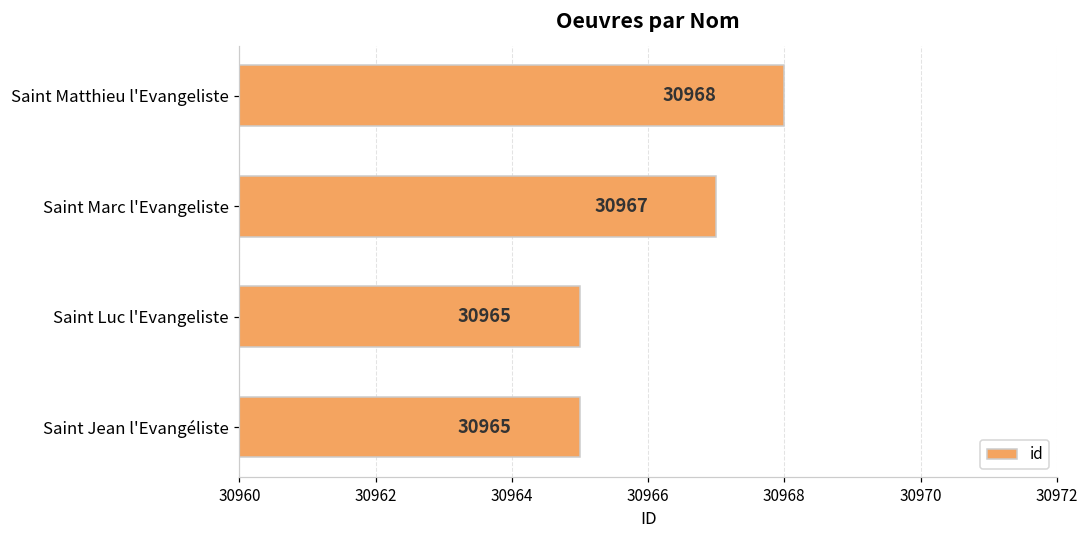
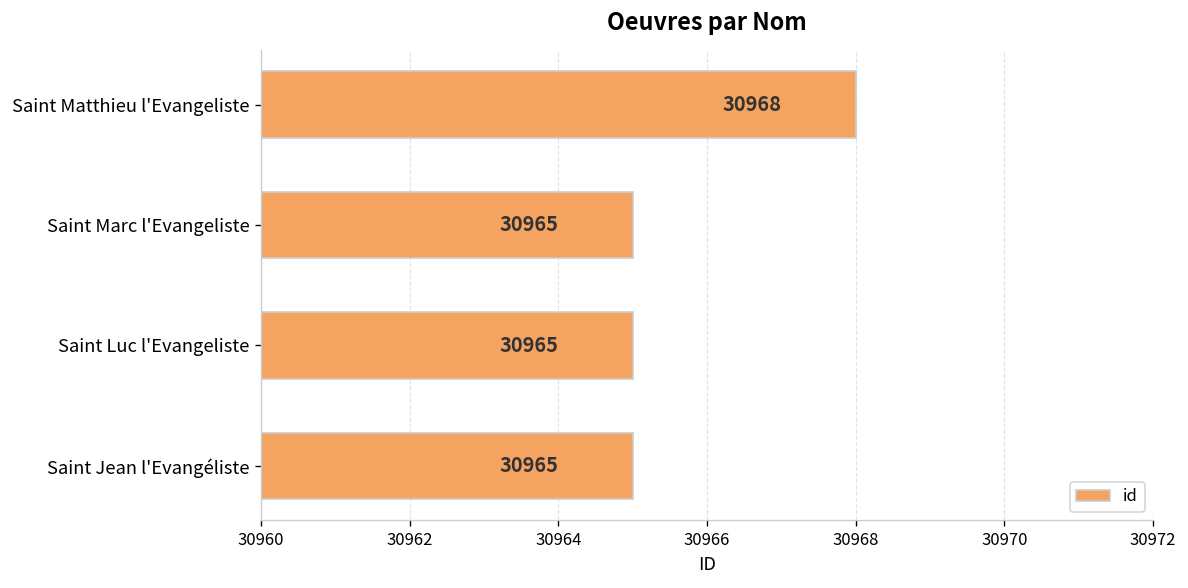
  {
    "Saint Matthieu l'Evangeliste": 30968,
-   "Saint Marc l'Evangeliste": 30967,
+   "Saint Marc l'Evangeliste": 30965,
    "Saint Luc l'Evangeliste": 30965,
    "Saint Jean l'Evangéliste": 30965
  }
